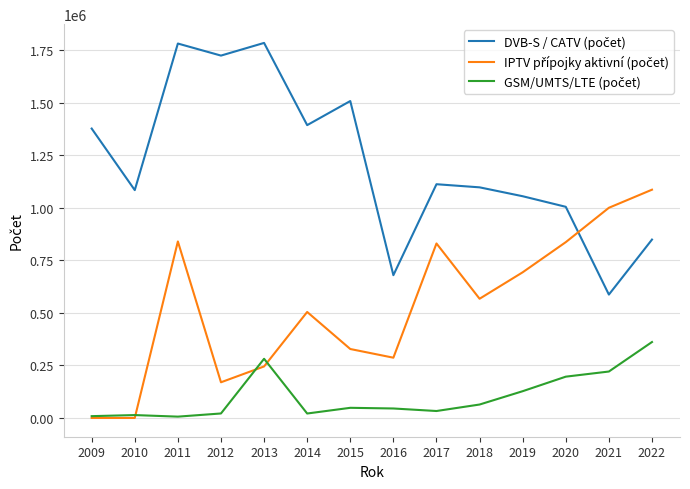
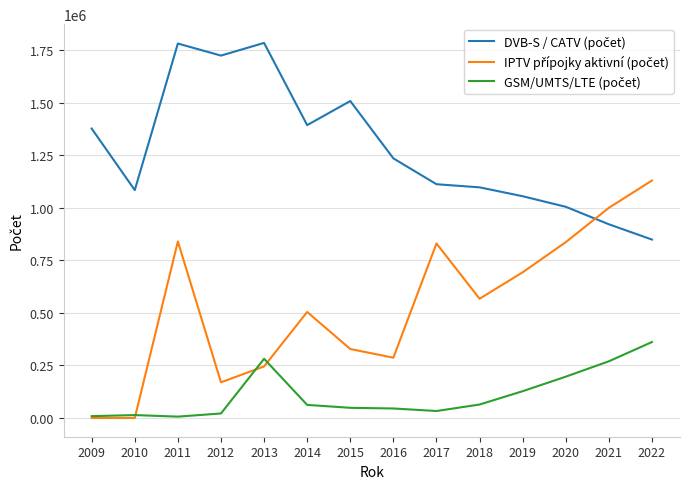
  {
    "DVB-S / CATV (počet)": {
      "2009": 1380000,
      "2010": 1080000,
      "2011": 1780000,
      "2012": 1720000,
      "2013": 1780000,
      "2014": 1390000,
      "2015": 1510000,
-     "2016": 680000,
+     "2016": 1240000,
      "2017": 1110000,
      "2018": 1100000,
      "2019": 1060000,
      "2020": 1000000,
-     "2021": 590000,
+     "2021": 920000,
      "2022": 850000
    },
    "IPTV přípojky aktivní (počet)": {
      "2010": 0,
      "2011": 840000,
      "2012": 170000,
      "2013": 250000,
      "2014": 500000,
      "2015": 330000,
      "2016": 290000,
      "2017": 830000,
      "2018": 570000,
      "2019": 690000,
      "2020": 840000,
      "2021": 1000000,
-     "2022": 1090000
+     "2022": 1130000
    },
    "GSM/UMTS/LTE (počet)": {
      "2010": 10000,
      "2011": 10000,
      "2012": 20000,
      "2013": 280000,
-     "2014": 20000,
+     "2014": 60000,
      "2015": 50000,
      "2016": 50000,
      "2017": 30000,
      "2018": 60000,
      "2019": 130000,
      "2020": 200000,
-     "2021": 220000,
+     "2021": 270000,
      "2022": 360000
    }
  }
